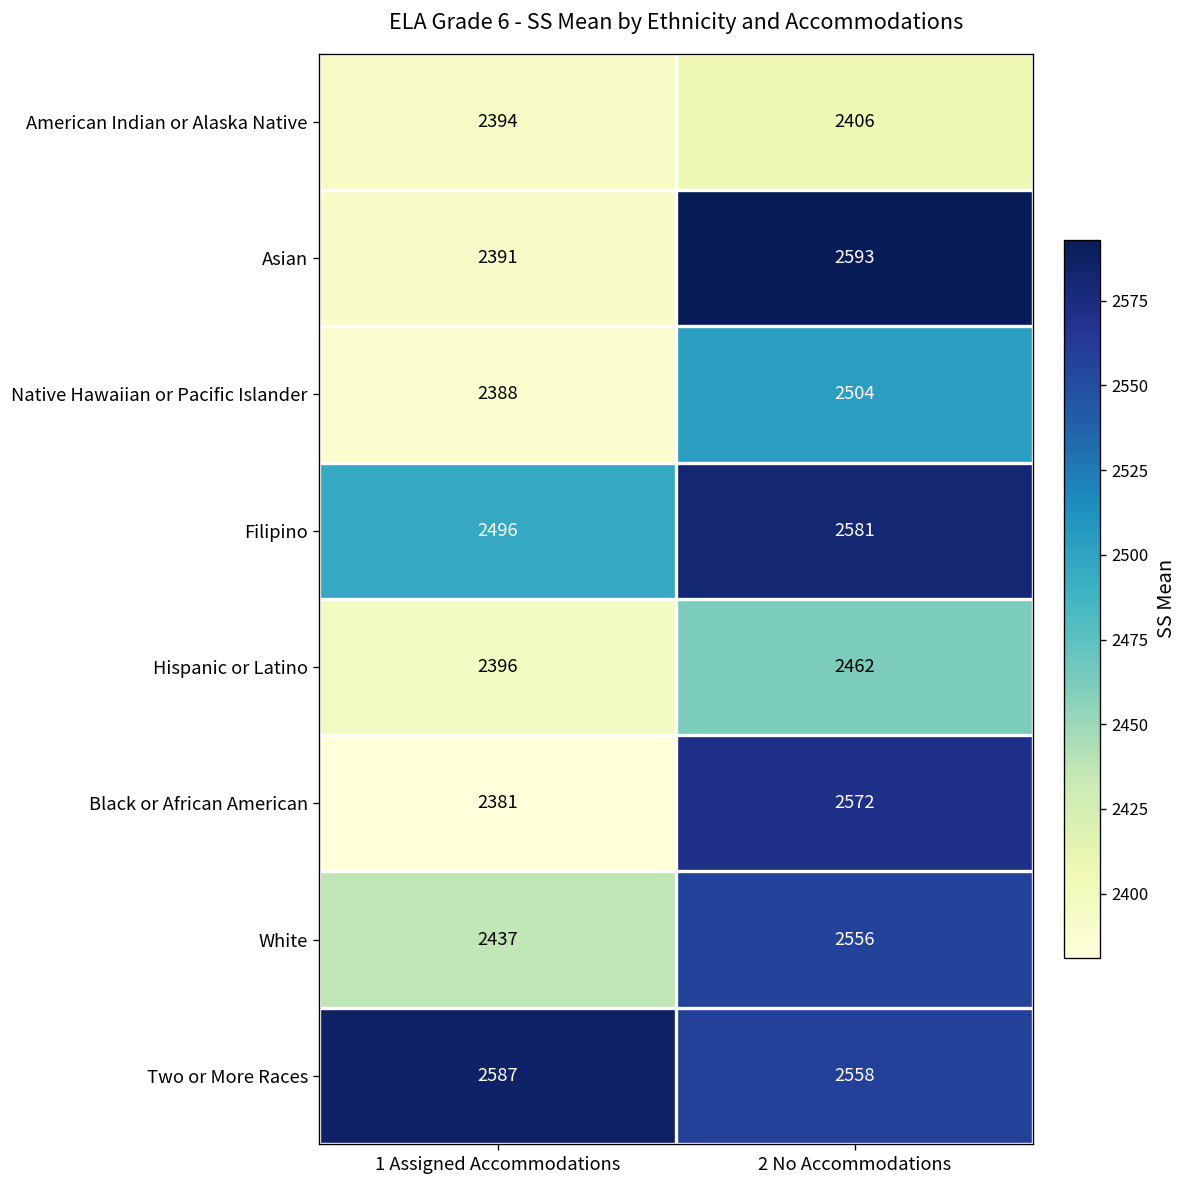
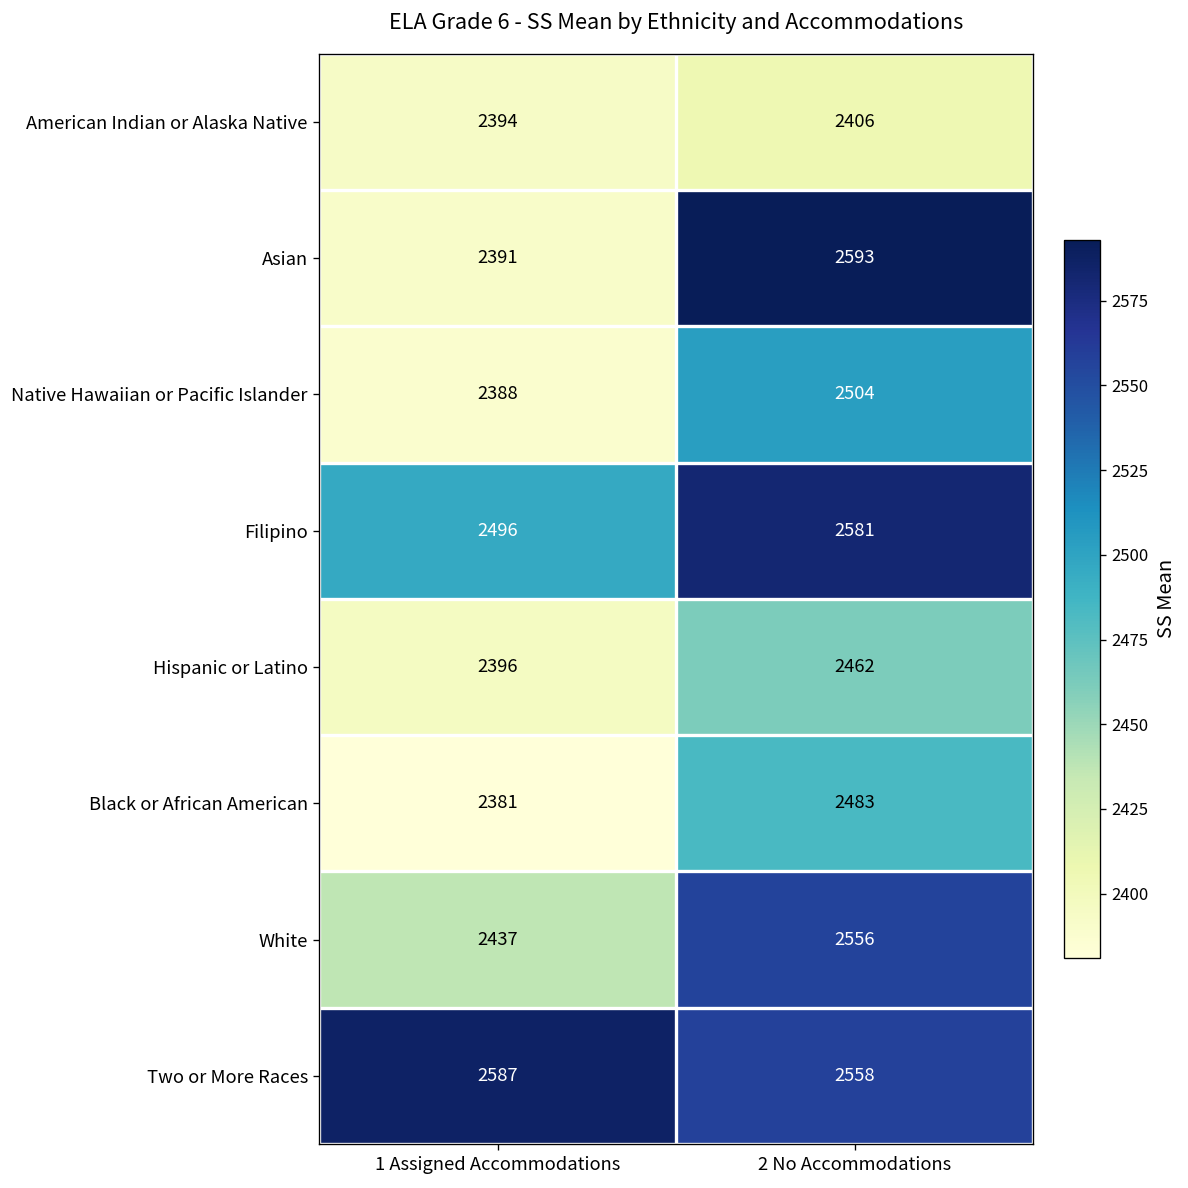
  {
    "American Indian or Alaska Native": {
      "1 Assigned Accommodations": 2394,
      "2 No Accommodations": 2406
    },
    "Asian": {
      "1 Assigned Accommodations": 2391,
      "2 No Accommodations": 2593
    },
    "Native Hawaiian or Pacific Islander": {
      "1 Assigned Accommodations": 2388,
      "2 No Accommodations": 2504
    },
    "Filipino": {
      "1 Assigned Accommodations": 2496,
      "2 No Accommodations": 2581
    },
    "Hispanic or Latino": {
      "1 Assigned Accommodations": 2396,
      "2 No Accommodations": 2462
    },
    "Black or African American": {
      "1 Assigned Accommodations": 2381,
-     "2 No Accommodations": 2572
+     "2 No Accommodations": 2483
    },
    "White": {
      "1 Assigned Accommodations": 2437,
      "2 No Accommodations": 2556
    },
    "Two or More Races": {
      "1 Assigned Accommodations": 2587,
      "2 No Accommodations": 2558
    }
  }
